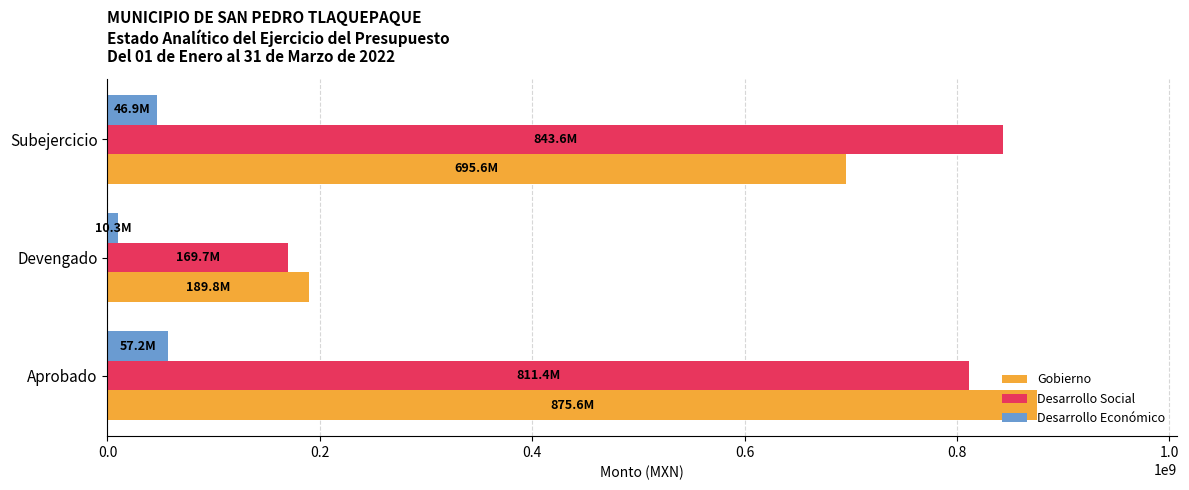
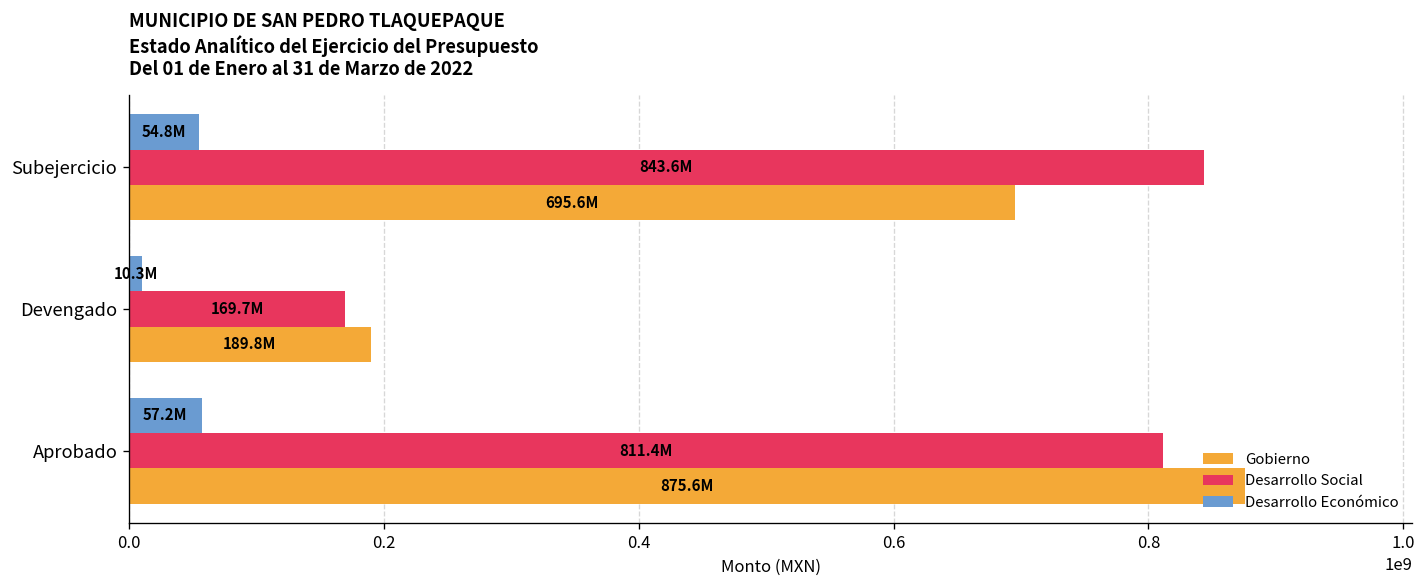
  {
    "Gobierno": {
      "Subejercicio": "695.6M",
      "Devengado": "189.8M",
      "Aprobado": "875.6M"
    },
    "Desarrollo Social": {
      "Subejercicio": "843.6M",
      "Devengado": "169.7M",
      "Aprobado": "811.4M"
    },
    "Desarrollo Económico": {
-     "Subejercicio": "46.9M",
+     "Subejercicio": "54.8M",
      "Devengado": "10.3M",
      "Aprobado": "57.2M"
    }
  }
